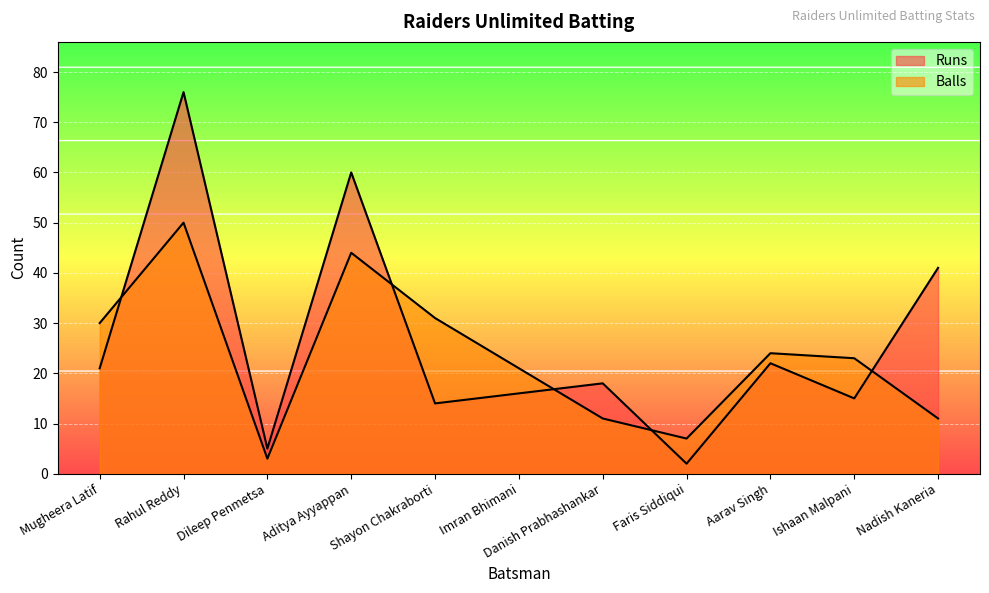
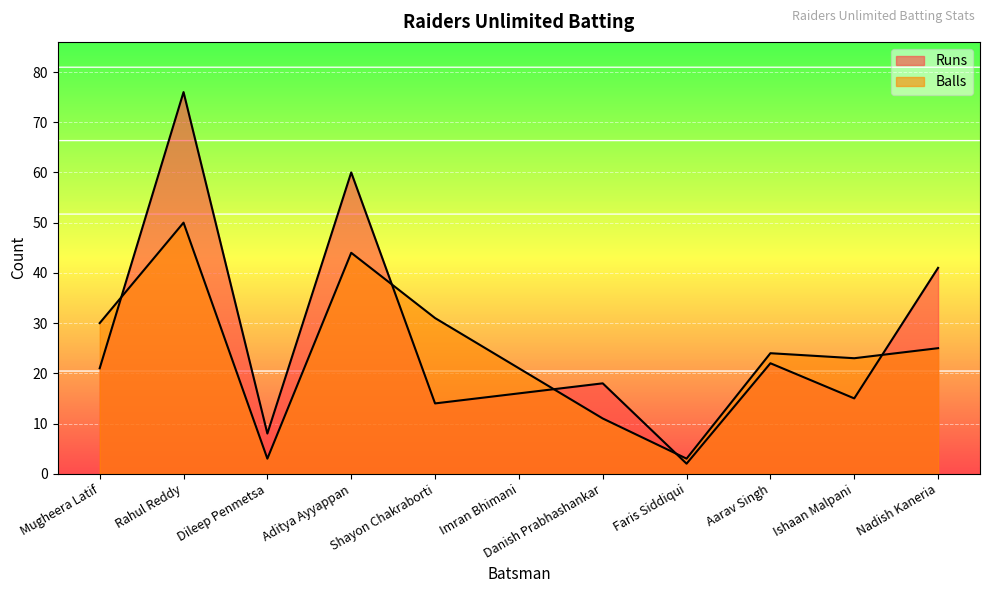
  {
    "Runs": {
      "Mugheera Latif": 21,
      "Rahul Reddy": 76,
-     "Dileep Penmetsa": 5,
+     "Dileep Penmetsa": 8,
      "Aditya Ayyappan": 60,
      "Shayon Chakraborti": 14,
      "Imran Bhimani": 16,
      "Danish Prabhashankar": 18,
      "Faris Siddiqui": 2,
      "Aarav Singh": 22,
      "Ishaan Malpani": 15,
      "Nadish Kaneria": 41
    },
    "Balls": {
      "Mugheera Latif": 30,
      "Rahul Reddy": 50,
      "Dileep Penmetsa": 3,
      "Aditya Ayyappan": 44,
      "Shayon Chakraborti": 31,
      "Imran Bhimani": 21,
      "Danish Prabhashankar": 11,
-     "Faris Siddiqui": 7,
+     "Faris Siddiqui": 3,
      "Aarav Singh": 24,
      "Ishaan Malpani": 23,
-     "Nadish Kaneria": 11
+     "Nadish Kaneria": 25
    }
  }
